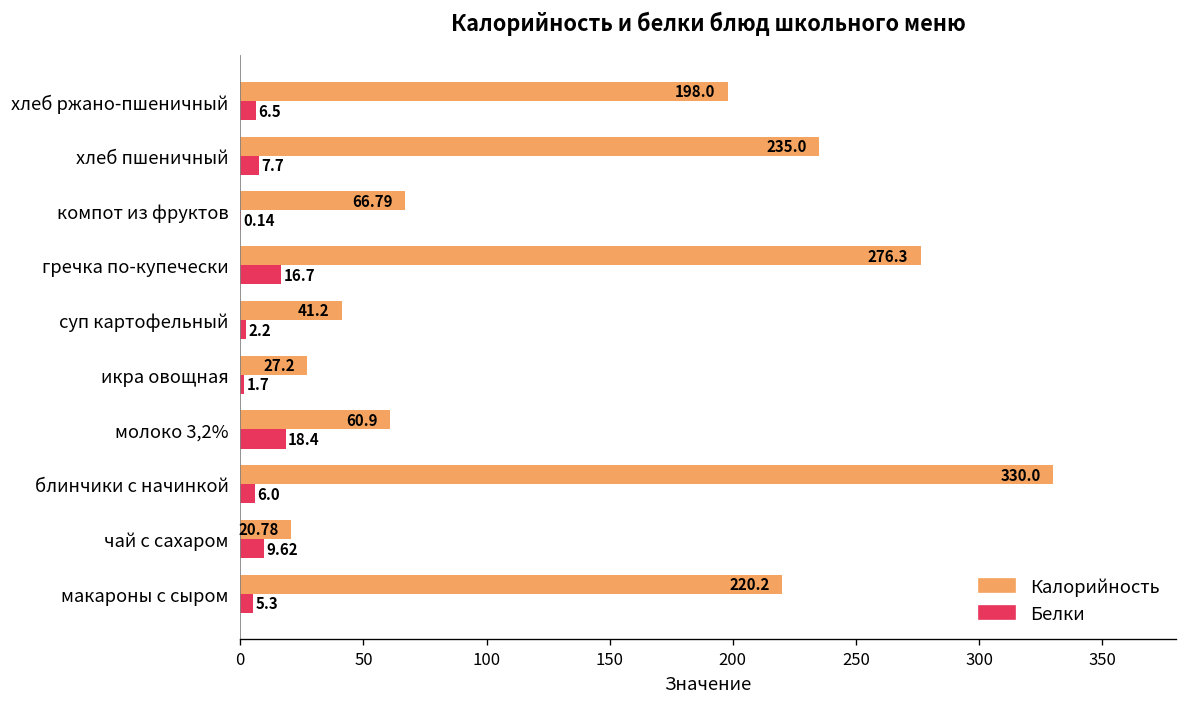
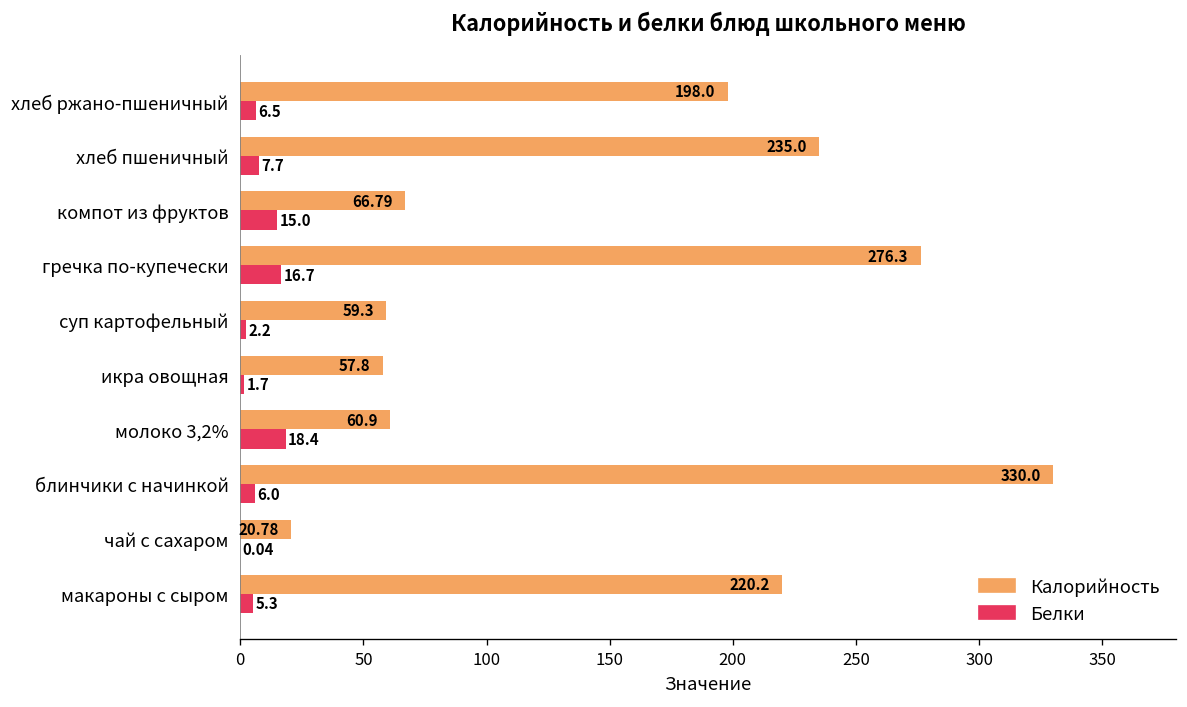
  {
    "Калорийность": {
      "хлеб ржано-пшеничный": 198.0,
      "хлеб пшеничный": 235.0,
      "компот из фруктов": 66.79,
      "гречка по-купечески": 276.3,
-     "суп картофельный": 41.2,
-     "икра овощная": 27.2,
+     "суп картофельный": 59.3,
+     "икра овощная": 57.8,
      "молоко 3,2%": 60.9,
      "блинчики с начинкой": 330.0,
      "чай с сахаром": 20.78,
      "макароны с сыром": 220.2
    },
    "Белки": {
      "хлеб ржано-пшеничный": 6.5,
      "хлеб пшеничный": 7.7,
-     "компот из фруктов": 0.14,
+     "компот из фруктов": 15.0,
      "гречка по-купечески": 16.7,
      "суп картофельный": 2.2,
      "икра овощная": 1.7,
      "молоко 3,2%": 18.4,
      "блинчики с начинкой": 6.0,
-     "чай с сахаром": 9.62,
+     "чай с сахаром": 0.04,
      "макароны с сыром": 5.3
    }
  }
